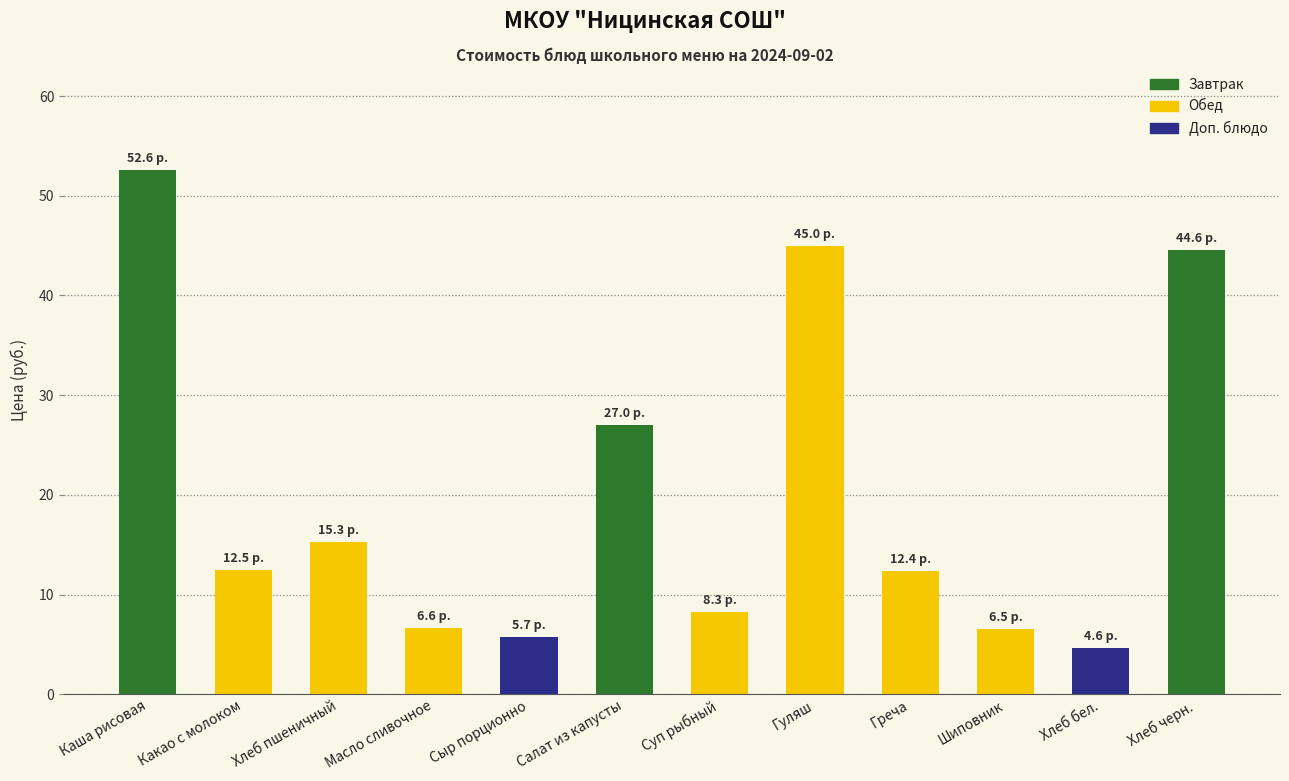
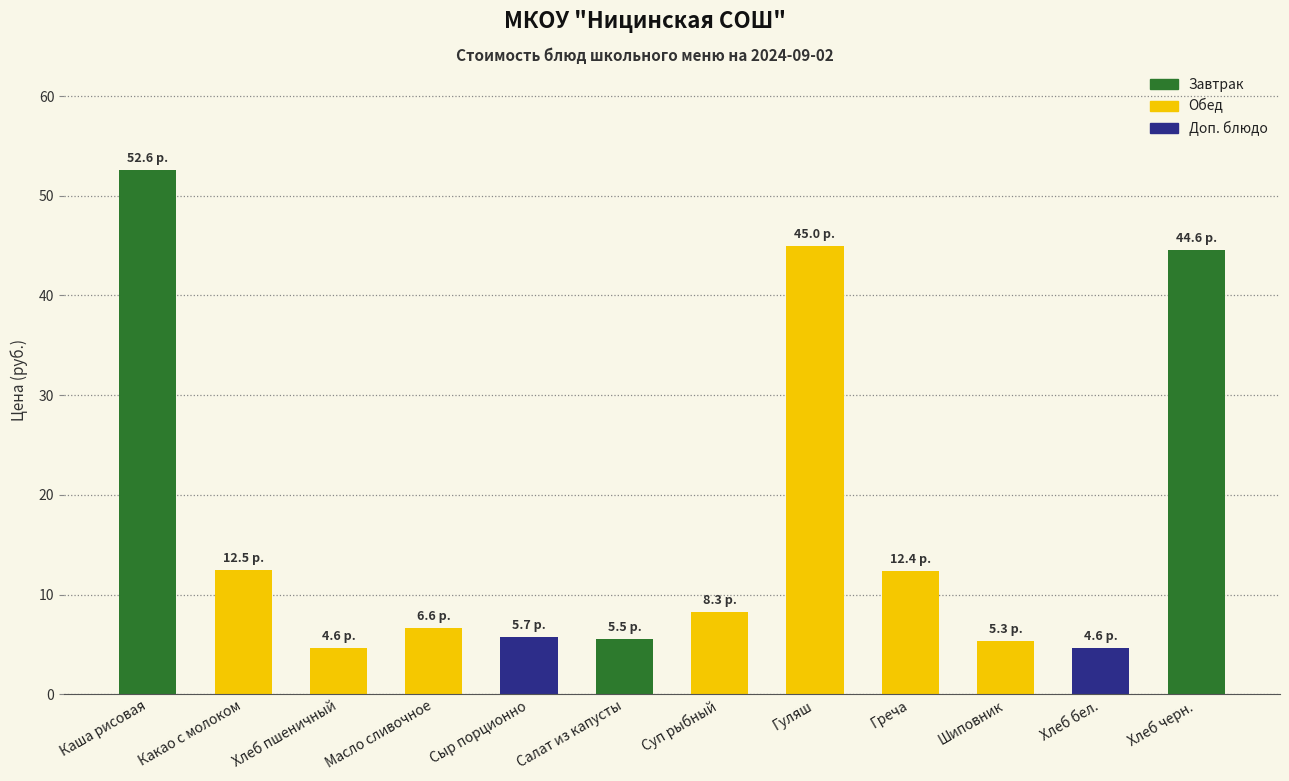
  {
    "Каша рисовая": 52.6,
    "Какао с молоком": 12.5,
-   "Хлеб пшеничный": 15.3,
+   "Хлеб пшеничный": 4.6,
    "Масло сливочное": 6.6,
    "Сыр порционно": 5.7,
-   "Салат из капусты": 27.0,
+   "Салат из капусты": 5.5,
    "Суп рыбный": 8.3,
    "Гуляш": 45.0,
    "Греча": 12.4,
-   "Шиповник": 6.5,
+   "Шиповник": 5.3,
    "Хлеб бел.": 4.6,
    "Хлеб черн.": 44.6
  }
